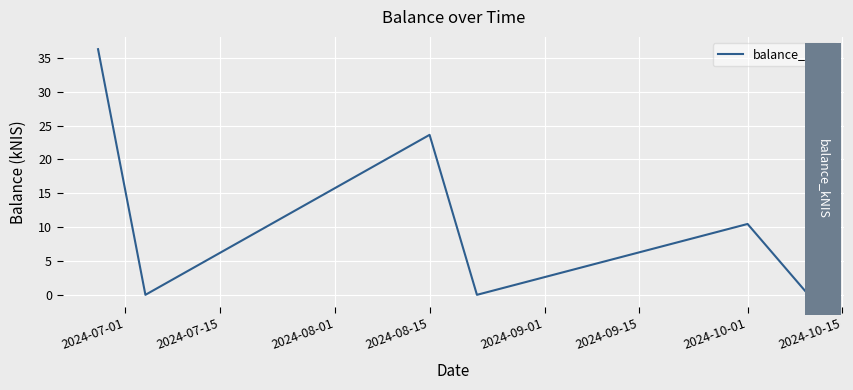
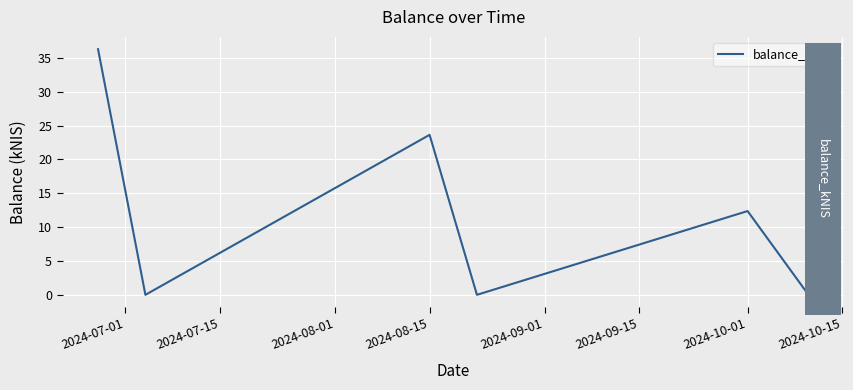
  {
    "2024-08-15": 24,
-   "2024-10-01": 10
+   "2024-10-01": 12
  }
